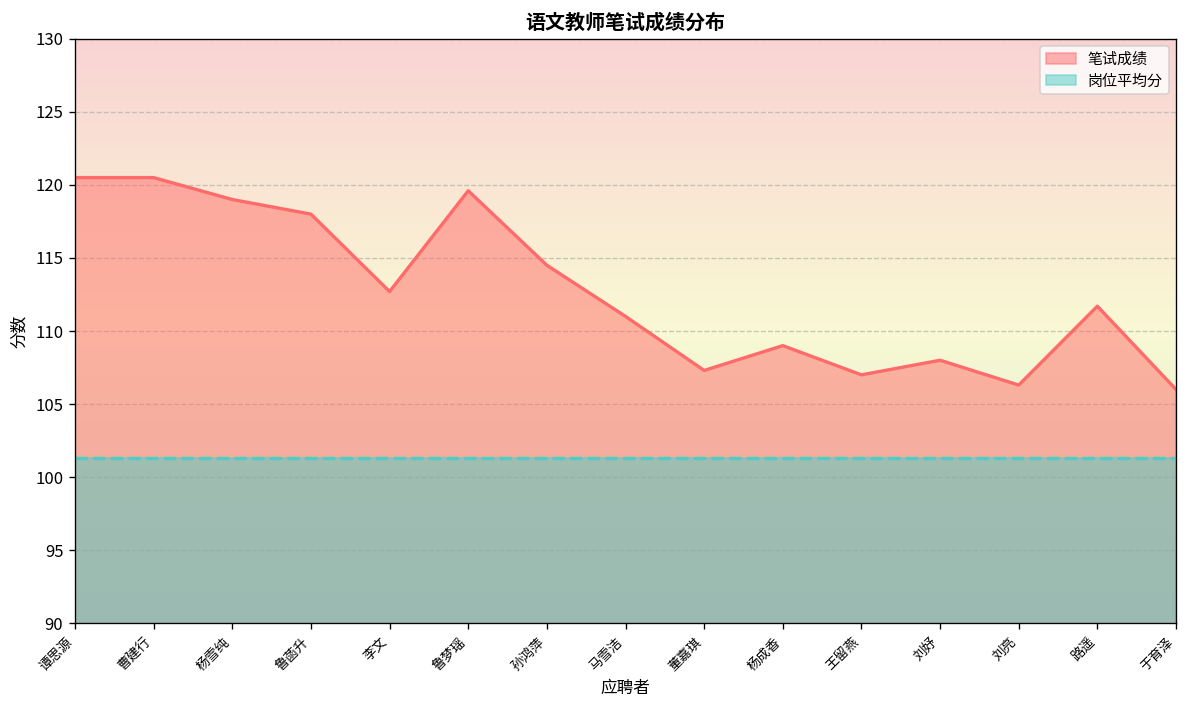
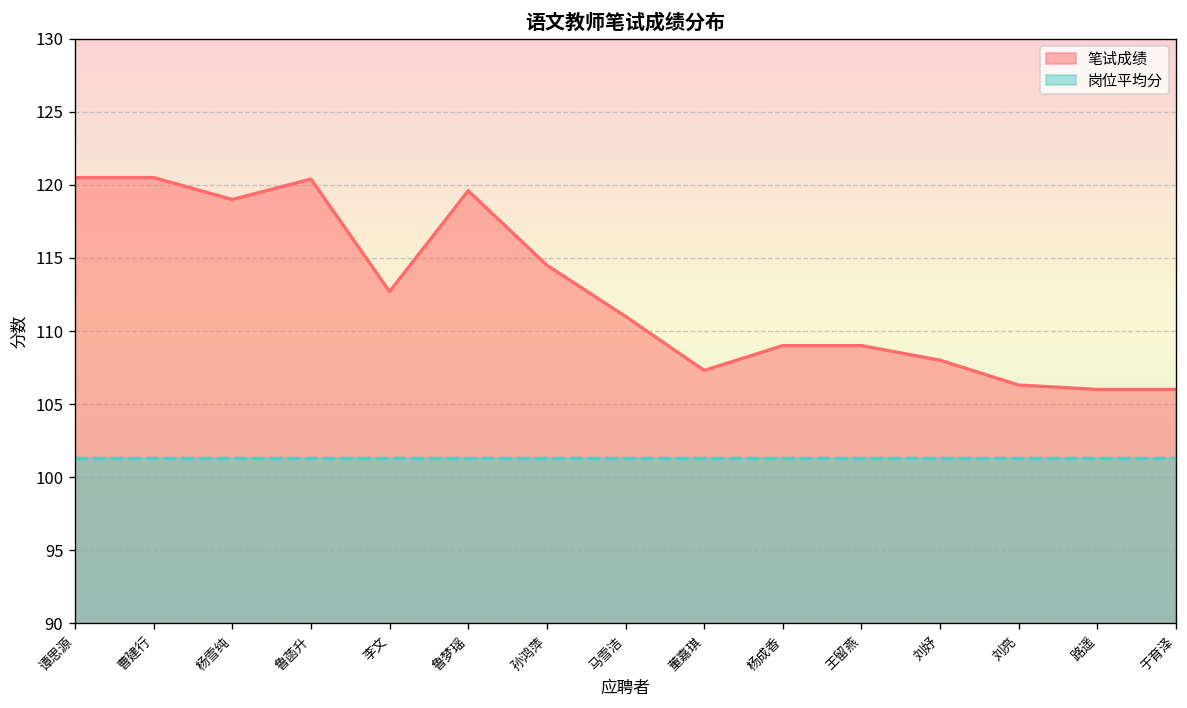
  {
    "笔试成绩": {
      "谭思源": 120.5,
      "曹建行": 120.5,
      "杨雪纯": 119.0,
-     "鲁菡升": 118.0,
+     "鲁菡升": 120.4,
      "李文": 112.7,
      "鲁梦瑶": 119.6,
      "孙鸿萍": 114.5,
      "马雪洁": 111.0,
      "董嘉琪": 107.3,
      "杨成香": 109.0,
-     "王留燕": 107,
+     "王留燕": 109,
      "刘妤": 108.0,
      "刘亮": 106.3,
-     "路遥": 111.7,
+     "路遥": 106.0,
      "于育泽": 106.0
    },
    "岗位平均分": {
      "谭思源": 101.3,
      "曹建行": 101.3,
      "杨雪纯": 101.3,
      "鲁菡升": 101.3,
      "李文": 101.3,
      "鲁梦瑶": 101.3,
      "孙鸿萍": 101.3,
      "马雪洁": 101.3,
      "董嘉琪": 101.3,
      "杨成香": 101.3,
      "王留燕": 101.3,
      "刘妤": 101.3,
      "刘亮": 101.3,
      "路遥": 101.3,
      "于育泽": 101.3
    }
  }
